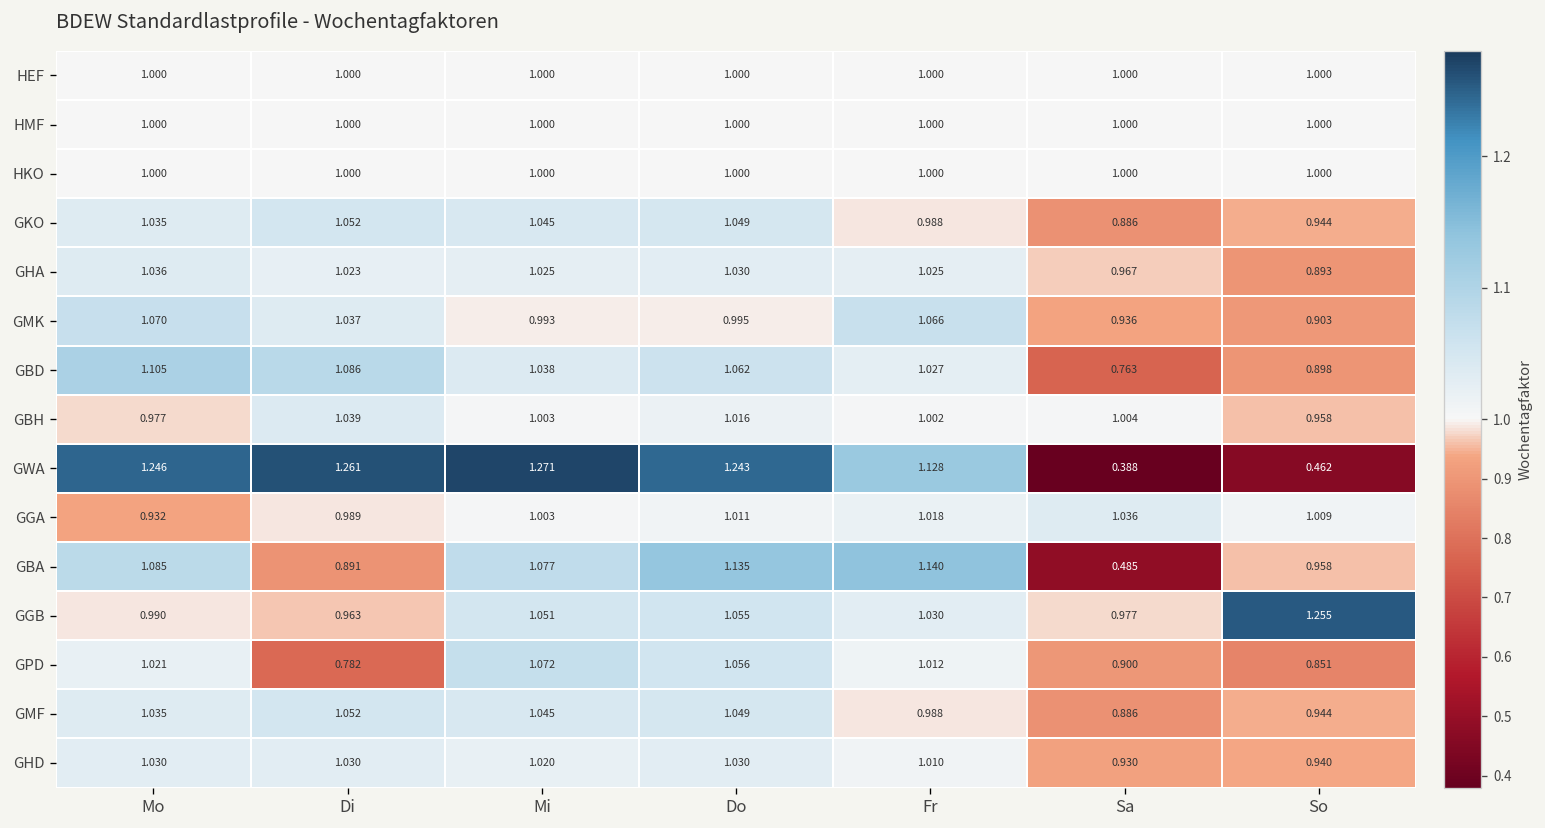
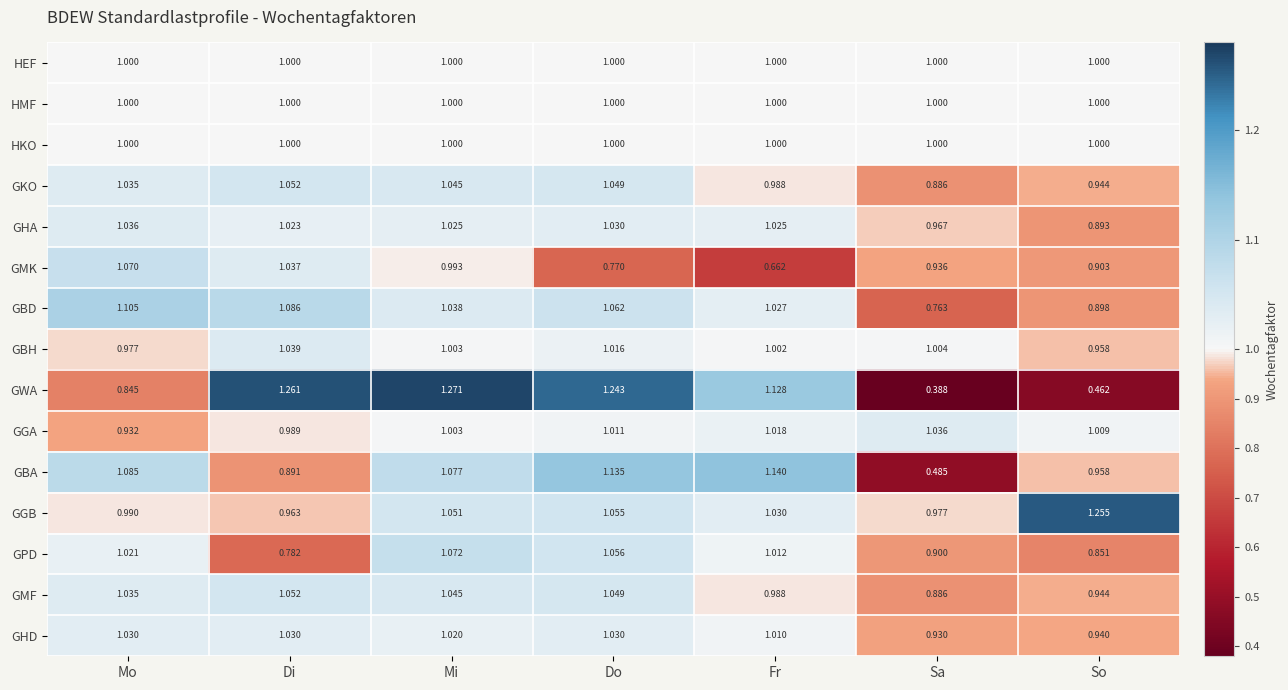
  {
    "HEF": {
      "Mo": 1.000,
      "Di": 1.000,
      "Mi": 1.000,
      "Do": 1.000,
      "Fr": 1.000,
      "Sa": 1.000,
      "So": 1.000
    },
    "HMF": {
      "Mo": 1.000,
      "Di": 1.000,
      "Mi": 1.000,
      "Do": 1.000,
      "Fr": 1.000,
      "Sa": 1.000,
      "So": 1.000
    },
    "HKO": {
      "Mo": 1.000,
      "Di": 1.000,
      "Mi": 1.000,
      "Do": 1.000,
      "Fr": 1.000,
      "Sa": 1.000,
      "So": 1.000
    },
    "GKO": {
      "Mo": 1.035,
      "Di": 1.052,
      "Mi": 1.045,
      "Do": 1.049,
      "Fr": 0.988,
      "Sa": 0.886,
      "So": 0.944
    },
    "GHA": {
      "Mo": 1.036,
      "Di": 1.023,
      "Mi": 1.025,
      "Do": 1.030,
      "Fr": 1.025,
      "Sa": 0.967,
      "So": 0.893
    },
    "GMK": {
      "Mo": 1.070,
      "Di": 1.037,
      "Mi": 0.993,
-     "Do": 0.995,
-     "Fr": 1.066,
+     "Do": 0.770,
+     "Fr": 0.662,
      "Sa": 0.936,
      "So": 0.903
    },
    "GBD": {
      "Mo": 1.105,
      "Di": 1.086,
      "Mi": 1.038,
      "Do": 1.062,
      "Fr": 1.027,
      "Sa": 0.763,
      "So": 0.898
    },
    "GBH": {
      "Mo": 0.977,
      "Di": 1.039,
      "Mi": 1.003,
      "Do": 1.016,
      "Fr": 1.002,
      "Sa": 1.004,
      "So": 0.958
    },
    "GWA": {
-     "Mo": 1.246,
+     "Mo": 0.845,
      "Di": 1.261,
      "Mi": 1.271,
      "Do": 1.243,
      "Fr": 1.128,
      "Sa": 0.388,
      "So": 0.462
    },
    "GGA": {
      "Mo": 0.932,
      "Di": 0.989,
      "Mi": 1.003,
      "Do": 1.011,
      "Fr": 1.018,
      "Sa": 1.036,
      "So": 1.009
    },
    "GBA": {
      "Mo": 1.085,
      "Di": 0.891,
      "Mi": 1.077,
      "Do": 1.135,
      "Fr": 1.140,
      "Sa": 0.485,
      "So": 0.958
    },
    "GGB": {
      "Mo": 0.990,
      "Di": 0.963,
      "Mi": 1.051,
      "Do": 1.055,
      "Fr": 1.030,
      "Sa": 0.977,
      "So": 1.255
    },
    "GPD": {
      "Mo": 1.021,
      "Di": 0.782,
      "Mi": 1.072,
      "Do": 1.056,
      "Fr": 1.012,
      "Sa": 0.900,
      "So": 0.851
    },
    "GMF": {
      "Mo": 1.035,
      "Di": 1.052,
      "Mi": 1.045,
      "Do": 1.049,
      "Fr": 0.988,
      "Sa": 0.886,
      "So": 0.944
    },
    "GHD": {
      "Mo": 1.030,
      "Di": 1.030,
      "Mi": 1.020,
      "Do": 1.030,
      "Fr": 1.010,
      "Sa": 0.930,
      "So": 0.940
    }
  }
